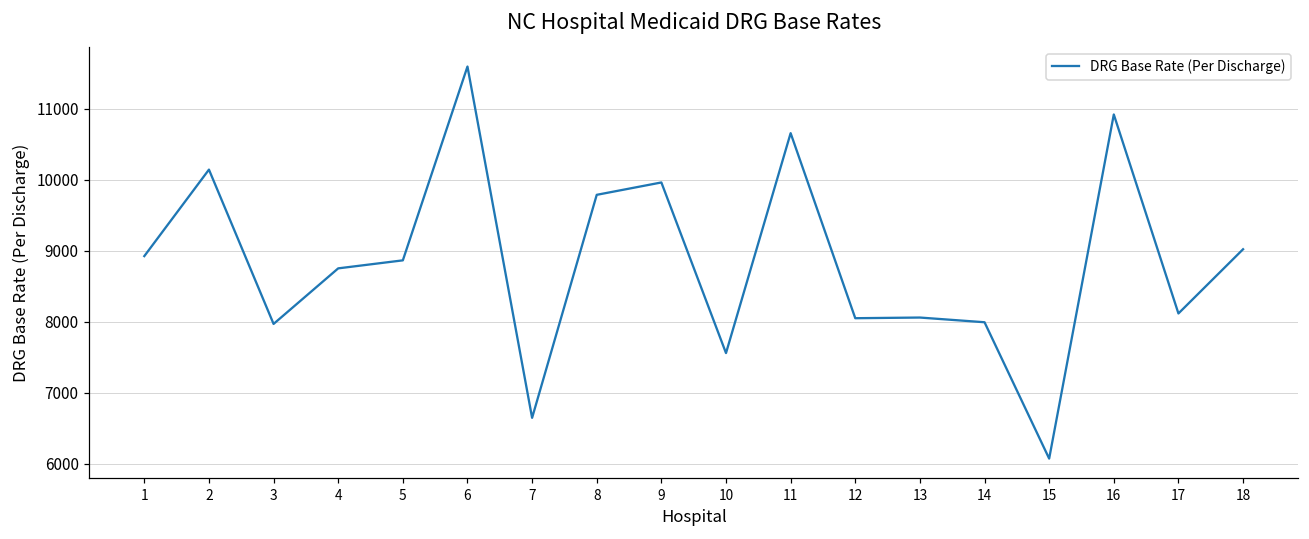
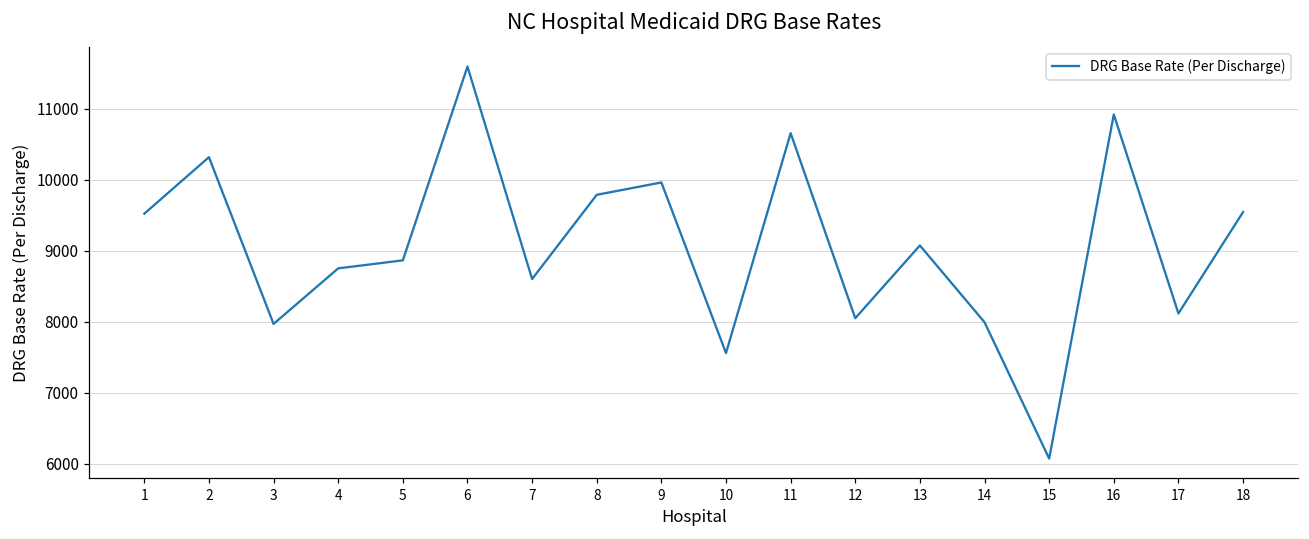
  {
-   "1": 8900,
-   "2": 10100,
+   "1": 9500,
+   "2": 10300,
    "3": 8000,
    "4": 8800,
    "5": 8900,
    "6": 11600,
-   "7": 6600,
+   "7": 8600,
    "8": 9800,
    "9": 10000,
    "10": 7600,
    "11": 10700,
    "12": 8100,
-   "13": 8100,
+   "13": 9100,
    "14": 8000,
    "15": 6100,
    "16": 10900,
    "17": 8100,
-   "18": 9000
+   "18": 9500
  }
